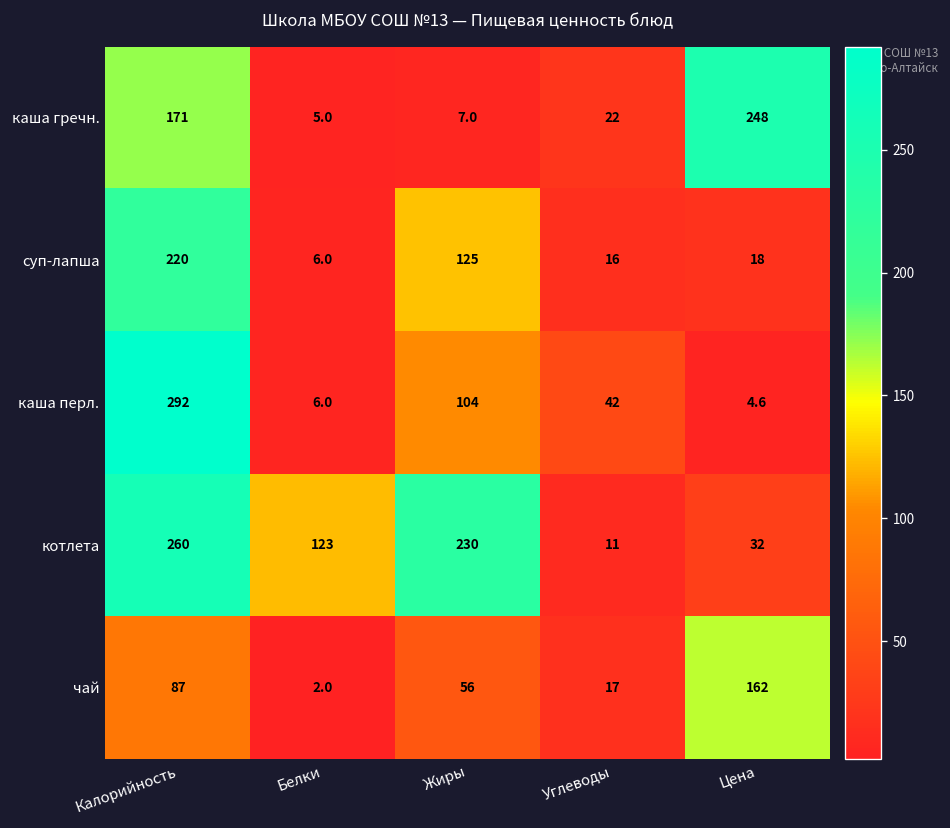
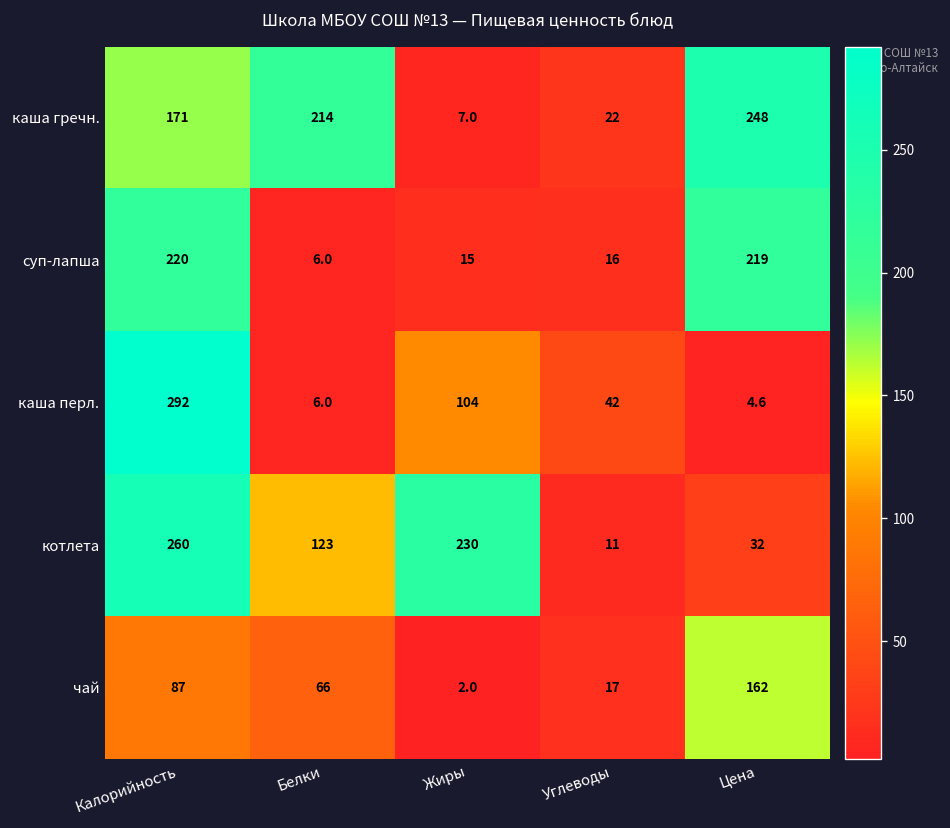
  {
    "каша гречн.": {
      "Калорийность": 171,
-     "Белки": 5.0,
+     "Белки": 214,
      "Жиры": 7.0,
      "Углеводы": 22,
      "Цена": 248
    },
    "суп-лапша": {
      "Калорийность": 220,
      "Белки": 6.0,
-     "Жиры": 125,
+     "Жиры": 15,
      "Углеводы": 16,
-     "Цена": 18
+     "Цена": 219
    },
    "каша перл.": {
      "Калорийность": 292,
      "Белки": 6.0,
      "Жиры": 104,
      "Углеводы": 42,
      "Цена": 4.6
    },
    "котлета": {
      "Калорийность": 260,
      "Белки": 123,
      "Жиры": 230,
      "Углеводы": 11,
      "Цена": 32
    },
    "чай": {
      "Калорийность": 87,
-     "Белки": 2.0,
-     "Жиры": 56,
+     "Белки": 66,
+     "Жиры": 2.0,
      "Углеводы": 17,
      "Цена": 162
    }
  }
